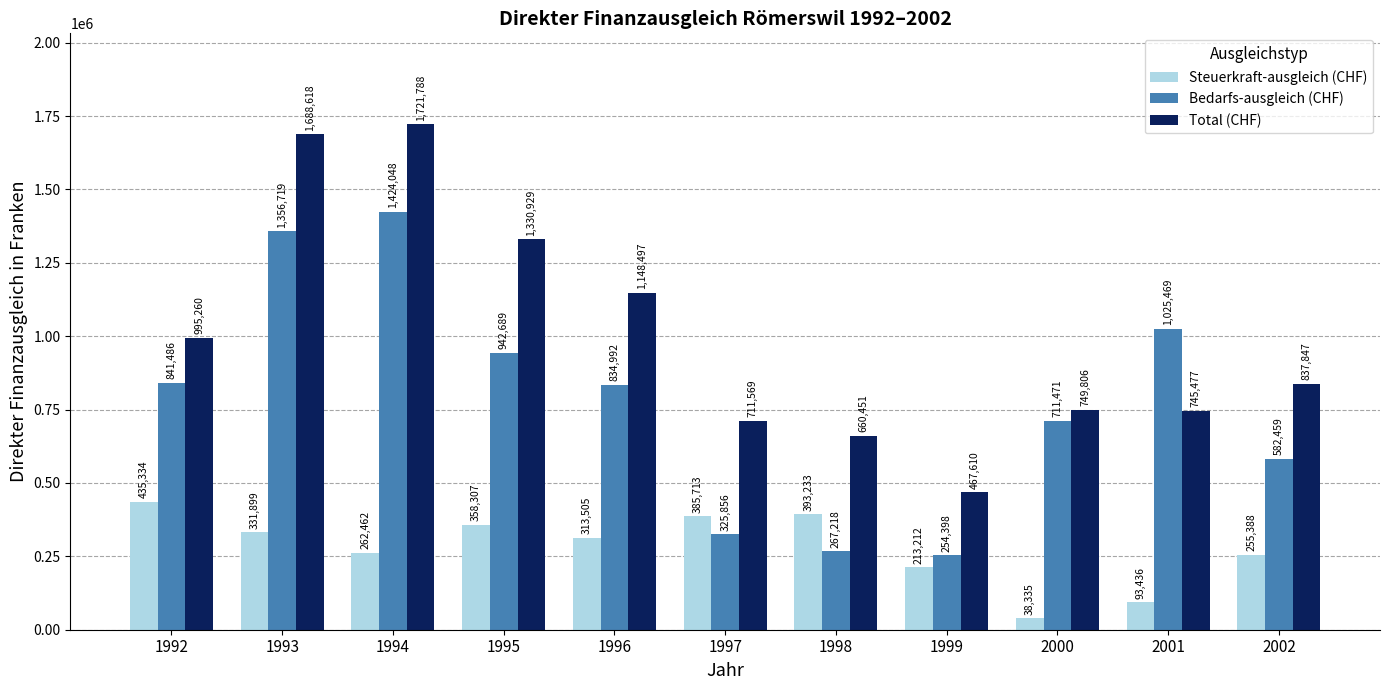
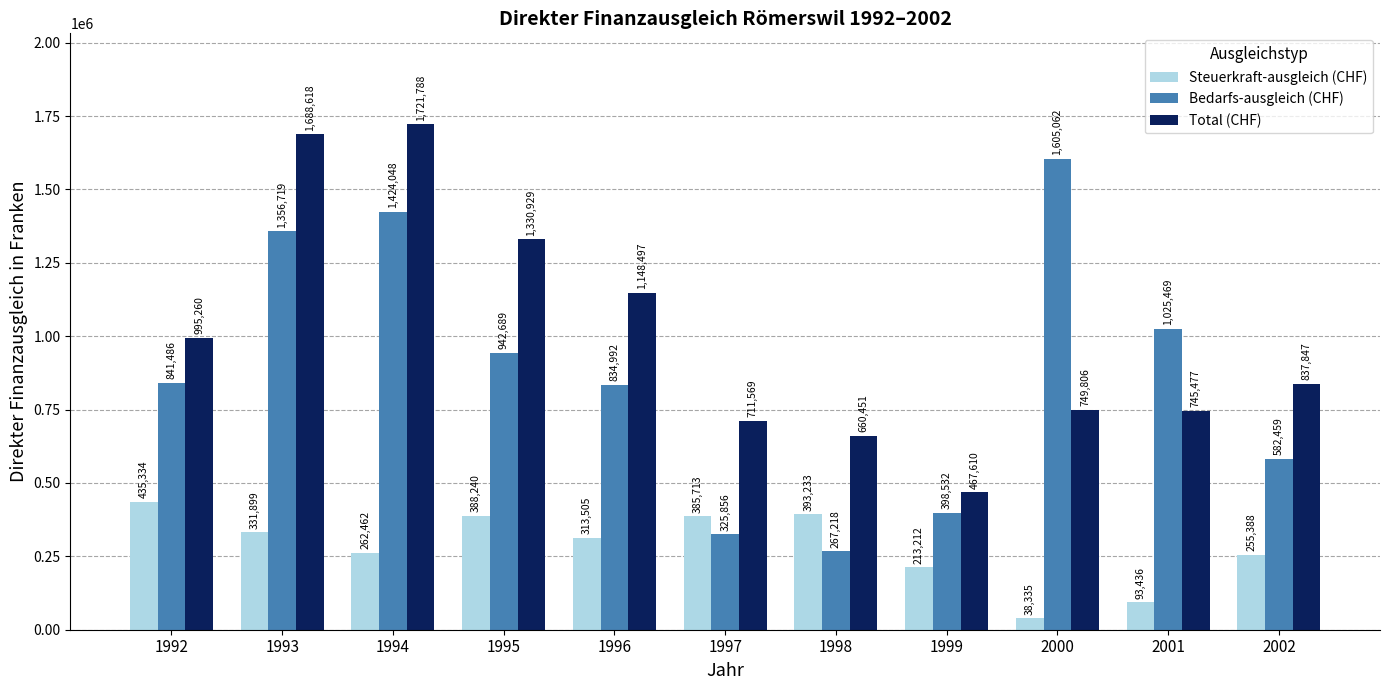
  {
    "Steuerkraft-ausgleich (CHF)": {
      "1992": "435,334",
      "1993": "331,899",
      "1994": "262,462",
-     "1995": "358,307",
+     "1995": "388,240",
      "1996": "313,505",
      "1997": "385,713",
      "1998": "393,233",
      "1999": "213,212",
      "2000": "38,335",
      "2001": "93,436",
      "2002": "255,388"
    },
    "Bedarfs-ausgleich (CHF)": {
      "1992": "841,486",
      "1993": "1,356,719",
      "1994": "1,424,048",
      "1995": "942,689",
      "1996": "834,992",
      "1997": "325,856",
      "1998": "267,218",
-     "1999": "254,398",
-     "2000": "711,471",
+     "1999": "398,532",
+     "2000": "1,605,062",
      "2001": "1,025,469",
      "2002": "582,459"
    },
    "Total (CHF)": {
      "1992": "995,260",
      "1993": "1,688,618",
      "1994": "1,721,788",
      "1995": "1,330,929",
      "1996": "1,148,497",
      "1997": "711,569",
      "1998": "660,451",
      "1999": "467,610",
      "2000": "749,806",
      "2001": "745,477",
      "2002": "837,847"
    }
  }
